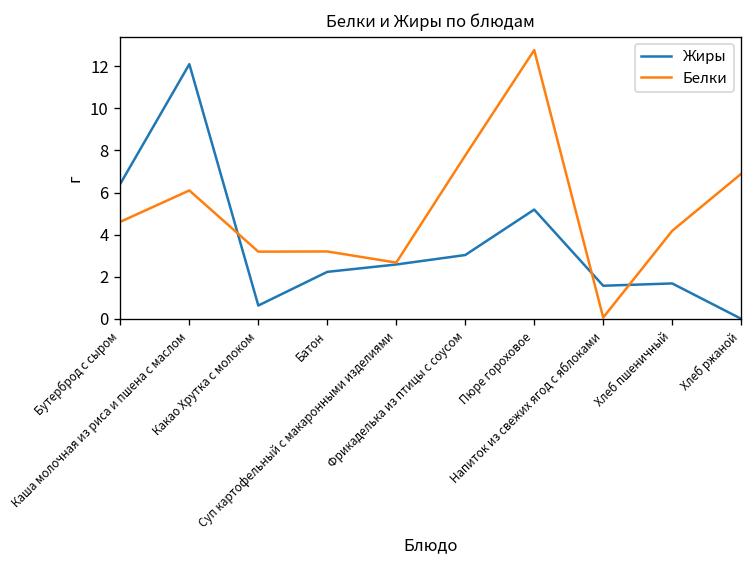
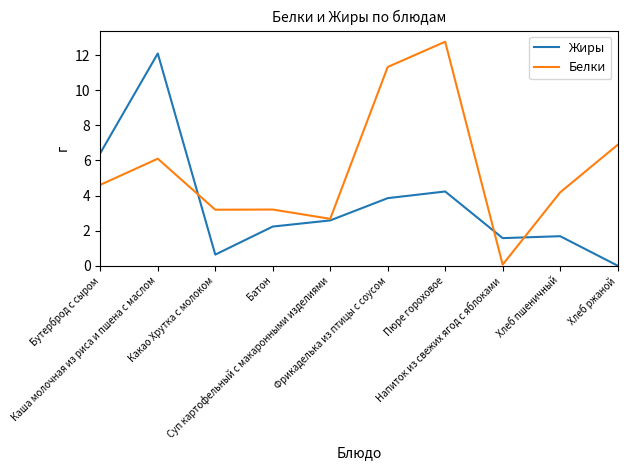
  {
    "Жиры": {
      "Бутерброд с сыром": 6.4,
      "Каша молочная из риса и пшена с маслом": 12.1,
      "Какао Хрутка с молоком": 0.6,
      "Батон": 2.2,
-     "Фрикаделька из птицы с соусом": 3.0,
-     "Пюре гороховое": 5.2,
+     "Фрикаделька из птицы с соусом": 3.9,
+     "Пюре гороховое": 4.2,
      "Напиток из свежих ягод с яблоками": 1.6,
      "Хлеб пшеничный": 1.7,
      "Хлеб ржаной": 0.0
    },
    "Белки": {
      "Бутерброд с сыром": 4.6,
      "Каша молочная из риса и пшена с маслом": 6.1,
      "Какао Хрутка с молоком": 3.2,
      "Батон": 3.2,
-     "Фрикаделька из птицы с соусом": 7.8,
+     "Фрикаделька из птицы с соусом": 11.3,
      "Пюре гороховое": 12.8,
      "Напиток из свежих ягод с яблоками": 0.1,
      "Хлеб пшеничный": 4.2,
      "Хлеб ржаной": 6.9
    }
  }
